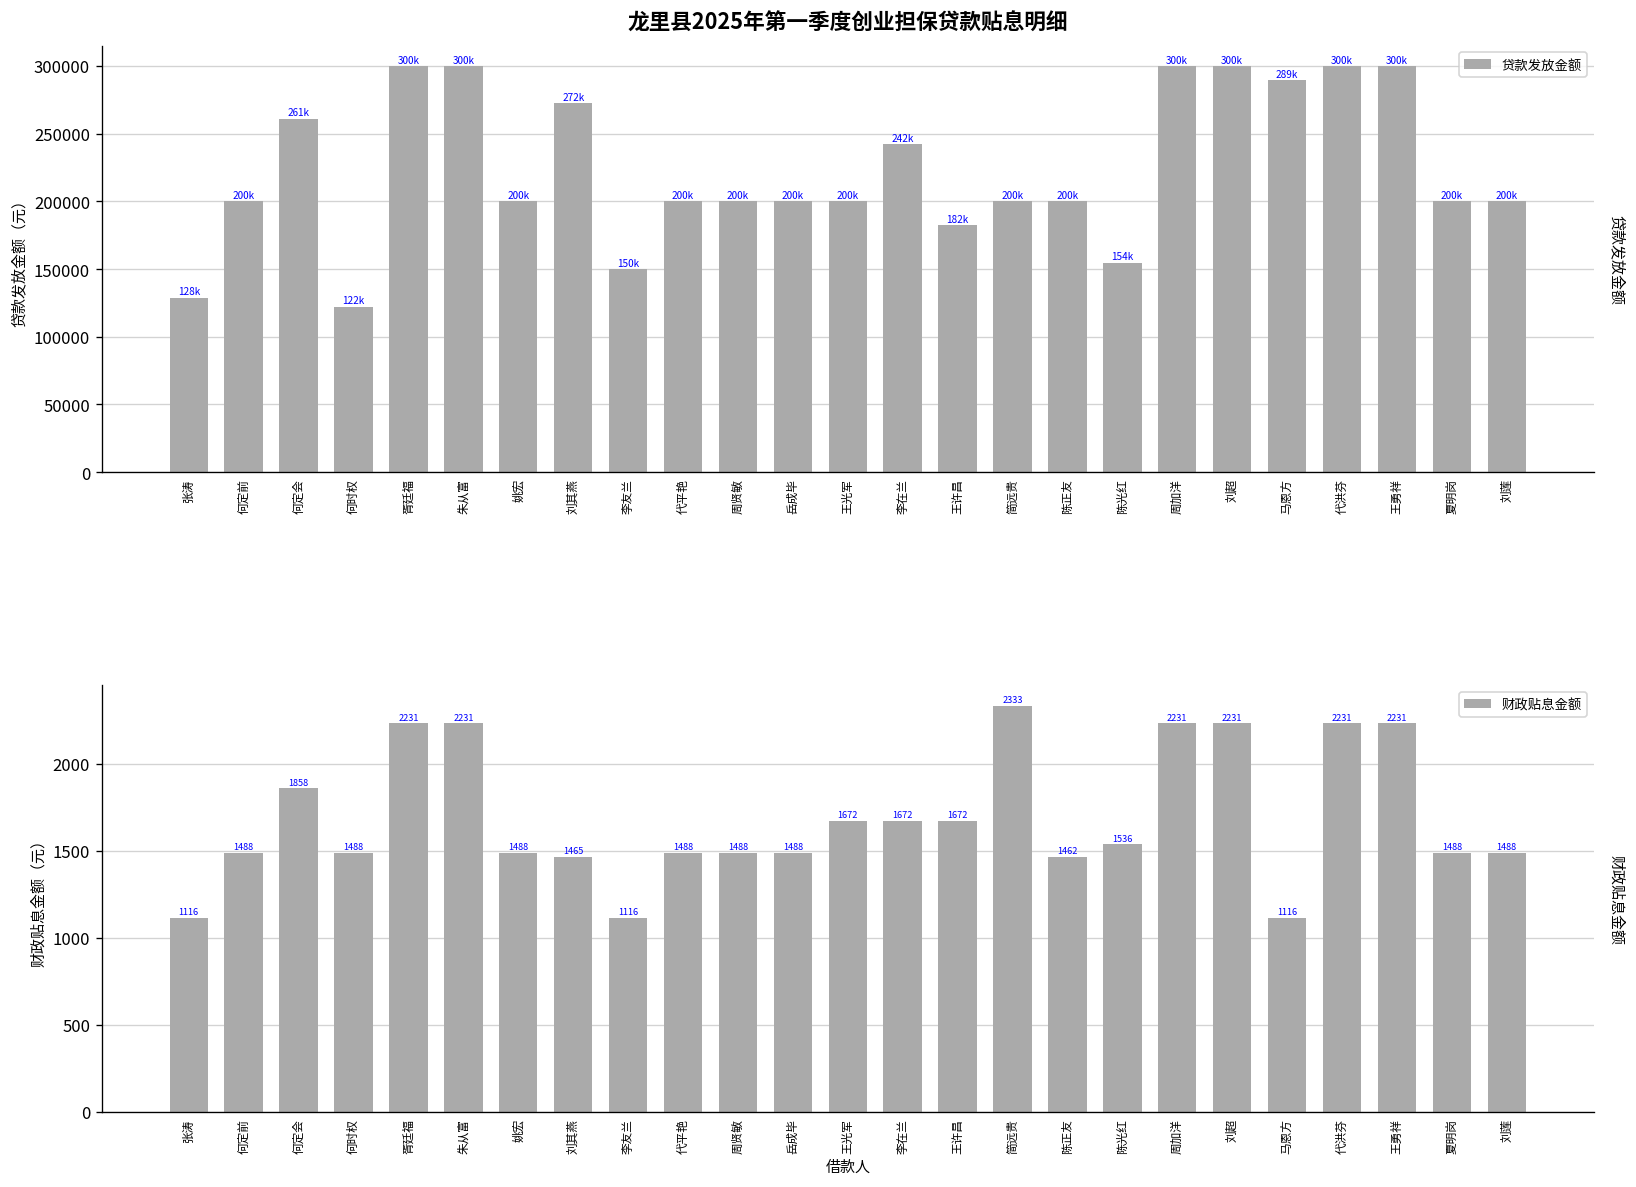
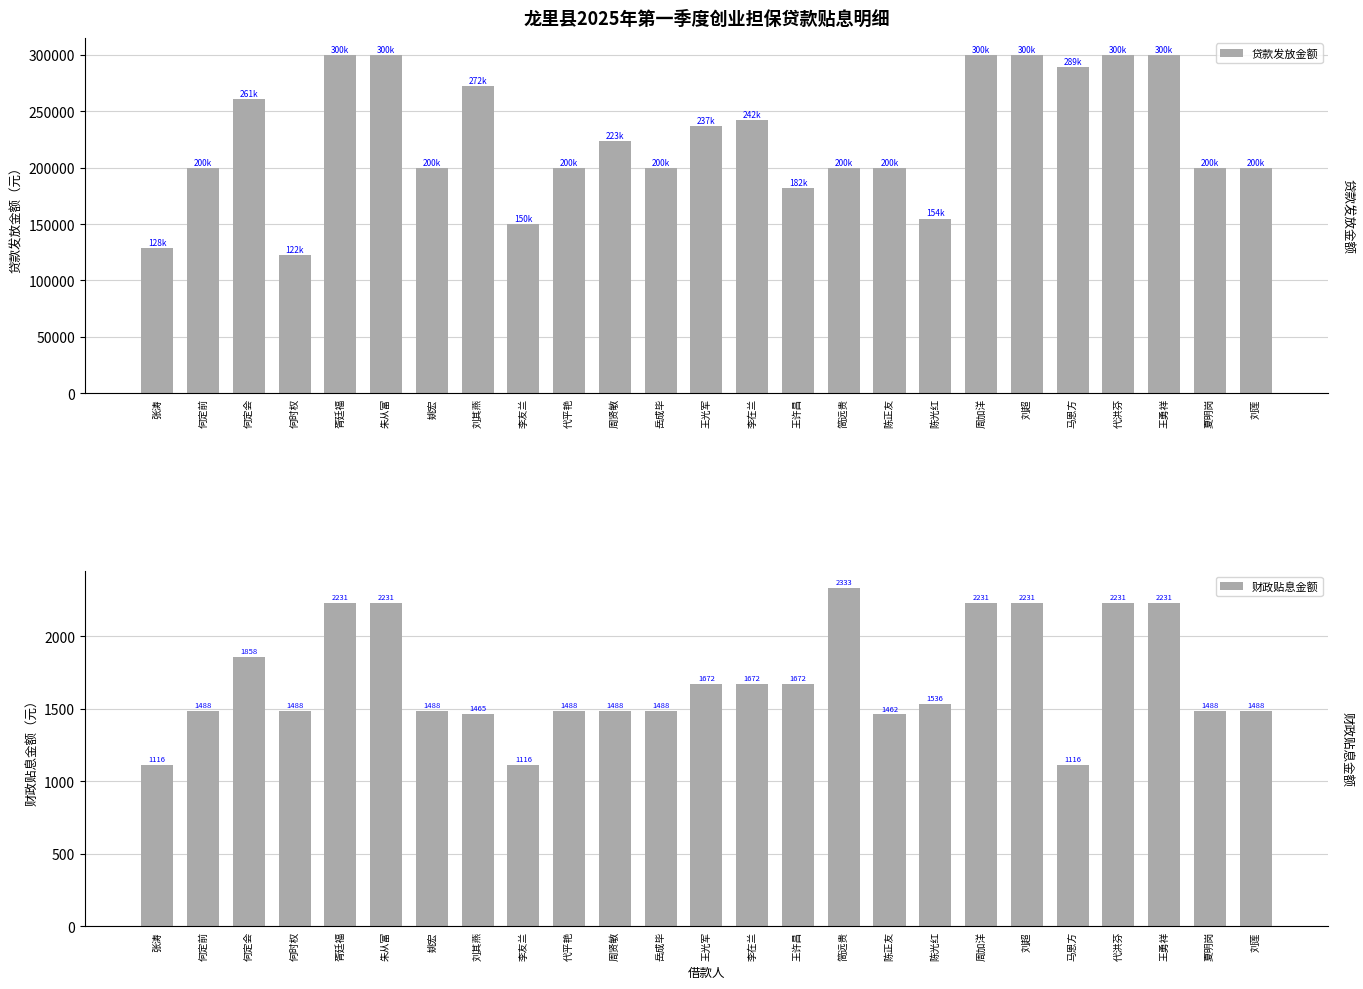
  {
    "龙里县2025年第一季度创业担保贷款贴息明细": {
      "何定前": "200k",
      "何定会": "261k",
      "何时权": "122k",
      "胥廷福": "300k",
      "朱从富": "300k",
      "姚宏": "200k",
      "李友兰": "150k",
      "代平艳": "200k",
-     "周贤敏": "200k",
+     "周贤敏": "223k",
      "岳成毕": "200k",
-     "王光军": "200k",
+     "王光军": "237k",
      "李在兰": "242k",
      "王许昌": "182k",
      "简远贵": "200k",
      "陈正友": "200k",
      "周加洋": "300k",
      "刘超": "300k",
      "马恩方": "289k",
      "代洪芬": "300k",
      "王勇祥": "300k",
      "夏明岗": "200k",
      "刘莲": "200k"
    }
  }
